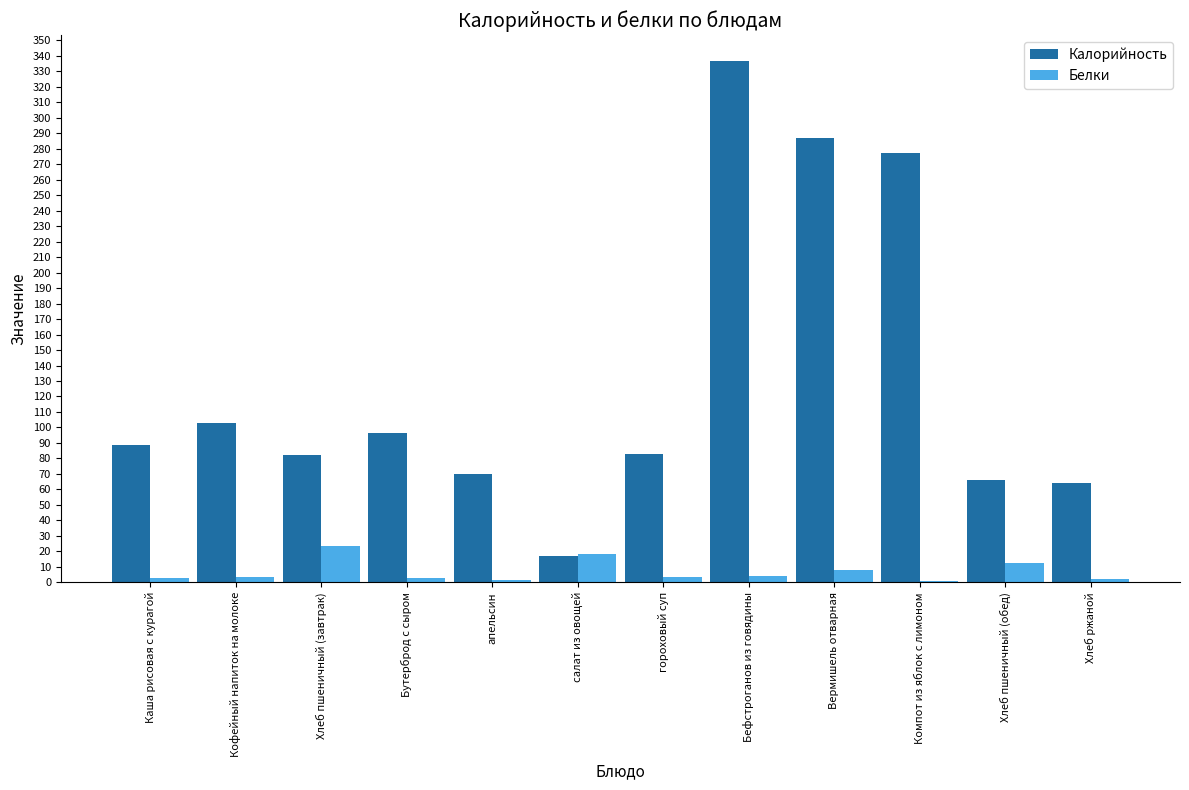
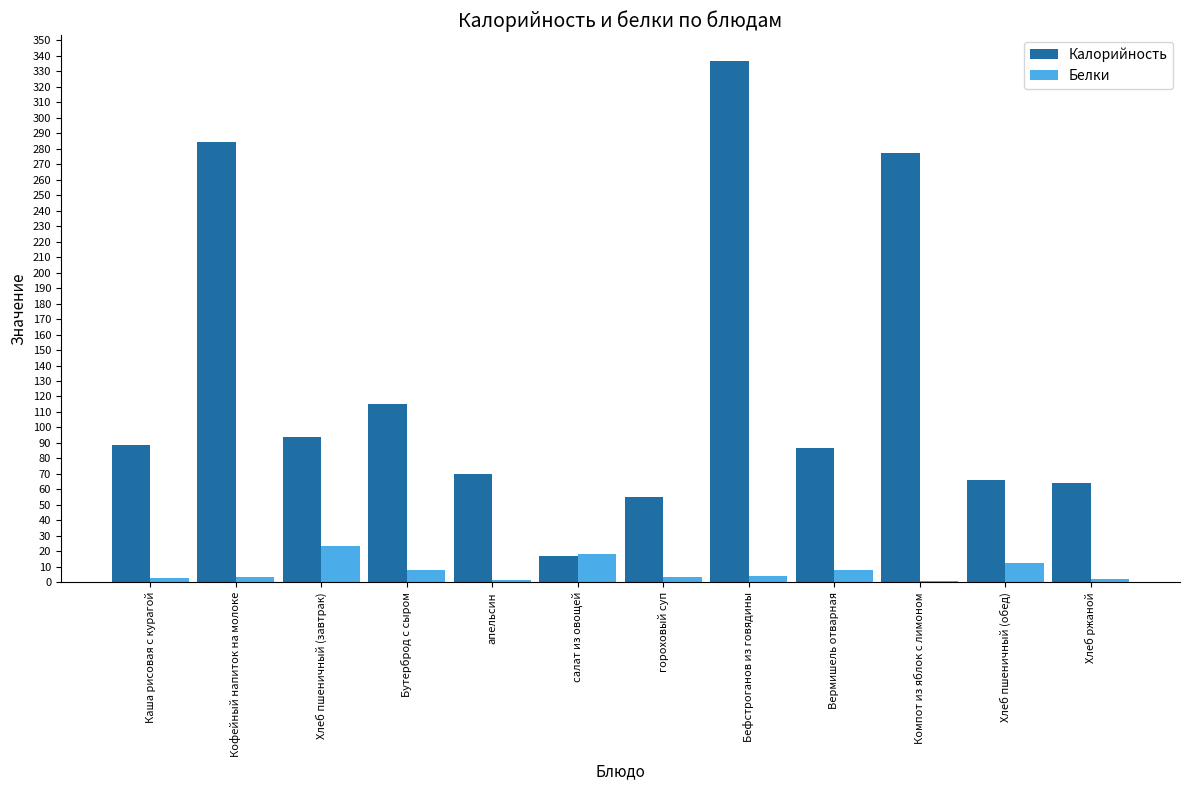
  {
    "Калорийность": {
      "Каша рисовая с курагой": 89,
-     "Кофейный напиток на молоке": 103,
-     "Хлеб пшеничный (завтрак)": 83,
-     "Бутерброд с сыром": 96,
+     "Кофейный напиток на молоке": 284,
+     "Хлеб пшеничный (завтрак)": 94,
+     "Бутерброд с сыром": 115,
      "апельсин": 70,
      "салат из овощей": 17,
-     "гороховый суп": 83,
+     "гороховый суп": 55,
      "Бефстроганов из говядины": 337,
-     "Вермишель отварная": 287,
+     "Вермишель отварная": 87,
      "Компот из яблок с лимоном": 277,
      "Хлеб пшеничный (обед)": 66,
      "Хлеб ржаной": 64
    },
    "Белки": {
      "Каша рисовая с курагой": 3,
      "Кофейный напиток на молоке": 3,
      "Хлеб пшеничный (завтрак)": 23,
-     "Бутерброд с сыром": 3,
+     "Бутерброд с сыром": 8,
      "апельсин": 2,
      "салат из овощей": 19,
      "гороховый суп": 3,
      "Бефстроганов из говядины": 4,
      "Вермишель отварная": 8,
      "Хлеб пшеничный (обед)": 12,
      "Хлеб ржаной": 2
    }
  }
